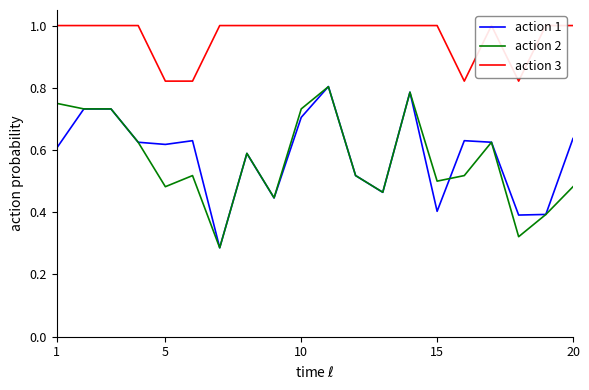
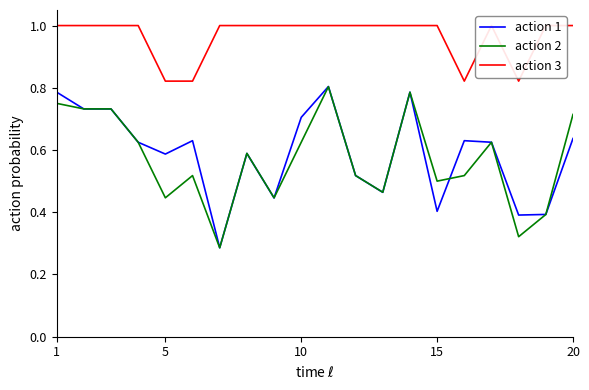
  {
    "action 1": {
-     "1": 0.61,
-     "5": 0.62,
+     "1": 0.79,
+     "5": 0.59,
      "10": 0.71,
      "15": 0.40,
      "20": 0.64
    },
    "action 2": {
      "1": 0.75,
-     "5": 0.48,
-     "10": 0.73,
+     "5": 0.45,
+     "10": 0.63,
      "15": 0.50,
-     "20": 0.48
+     "20": 0.71
    },
    "action 3": {
      "1": 1.00,
      "5": 0.82,
      "10": 1.00,
      "15": 1.00,
      "20": 1.00
    }
  }
